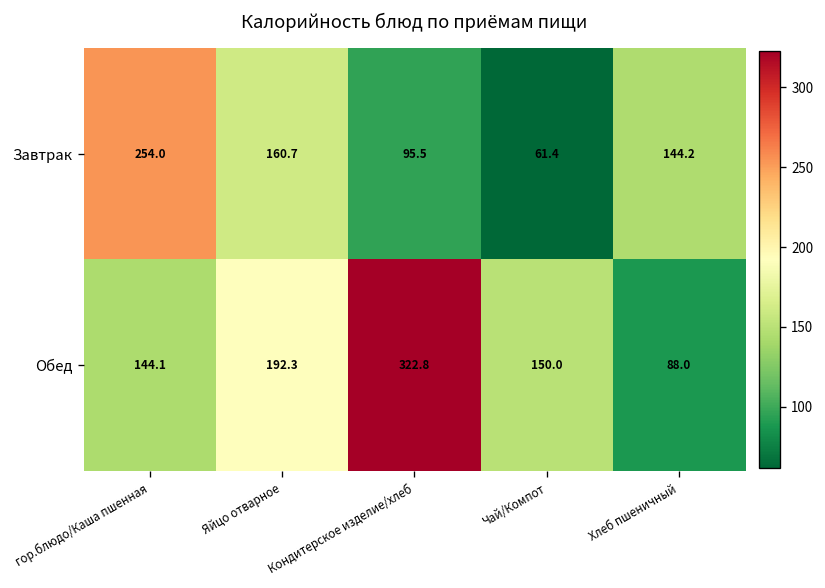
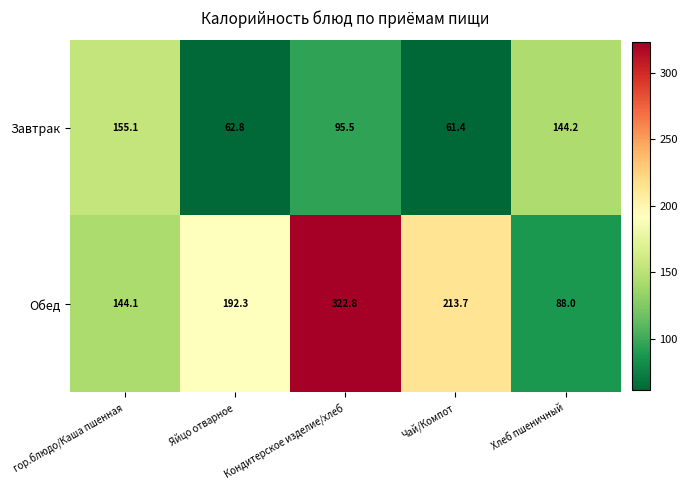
  {
    "Завтрак": {
-     "гор.блюдо/Каша пшенная": 254.0,
-     "Яйцо отварное": 160.7,
+     "гор.блюдо/Каша пшенная": 155.1,
+     "Яйцо отварное": 62.8,
      "Кондитерское изделие/хлеб": 95.5,
      "Чай/Компот": 61.4,
      "Хлеб пшеничный": 144.2
    },
    "Обед": {
      "гор.блюдо/Каша пшенная": 144.1,
      "Яйцо отварное": 192.3,
      "Кондитерское изделие/хлеб": 322.8,
-     "Чай/Компот": 150.0,
+     "Чай/Компот": 213.7,
      "Хлеб пшеничный": 88.0
    }
  }
